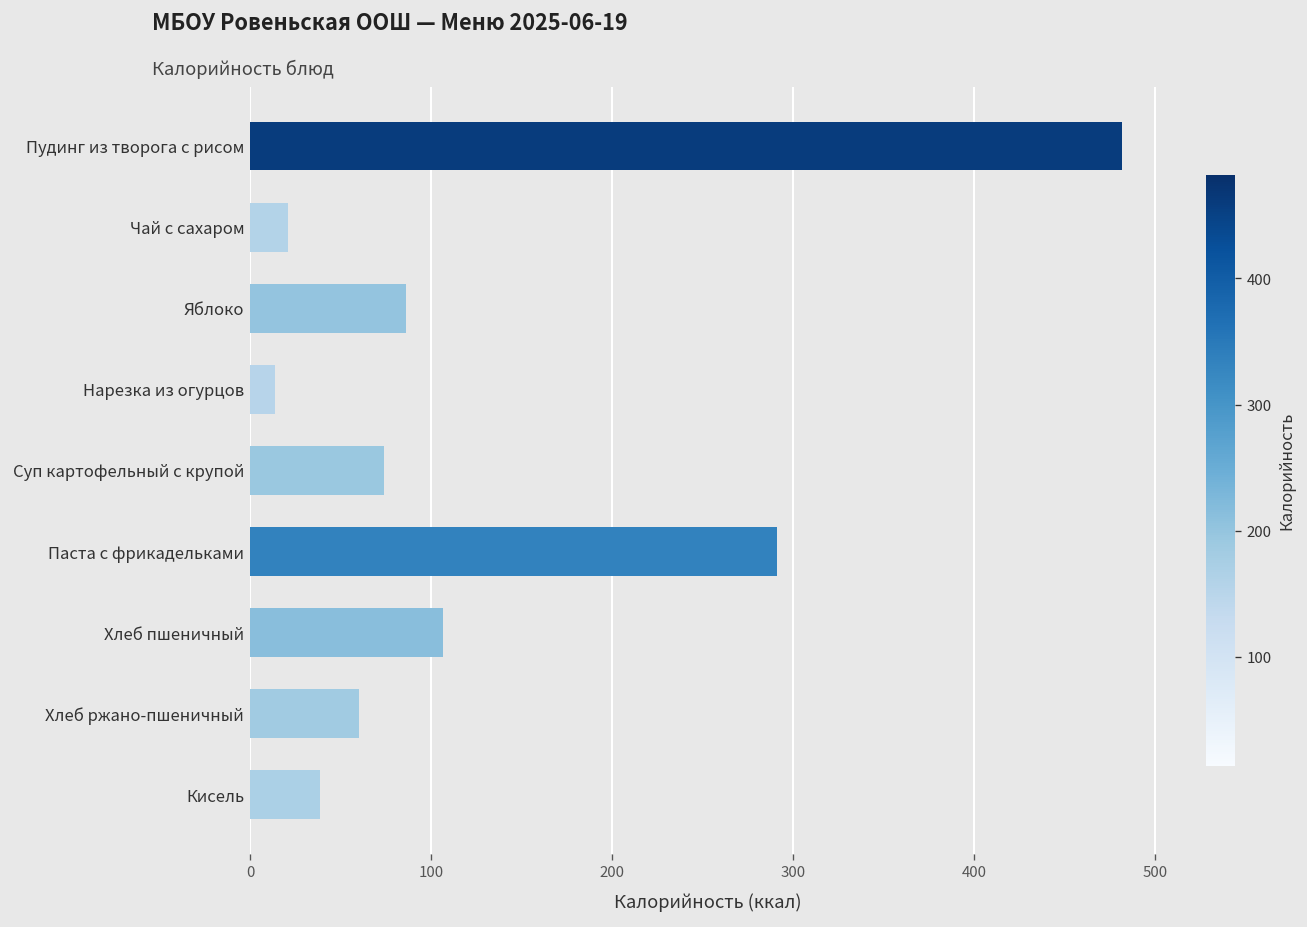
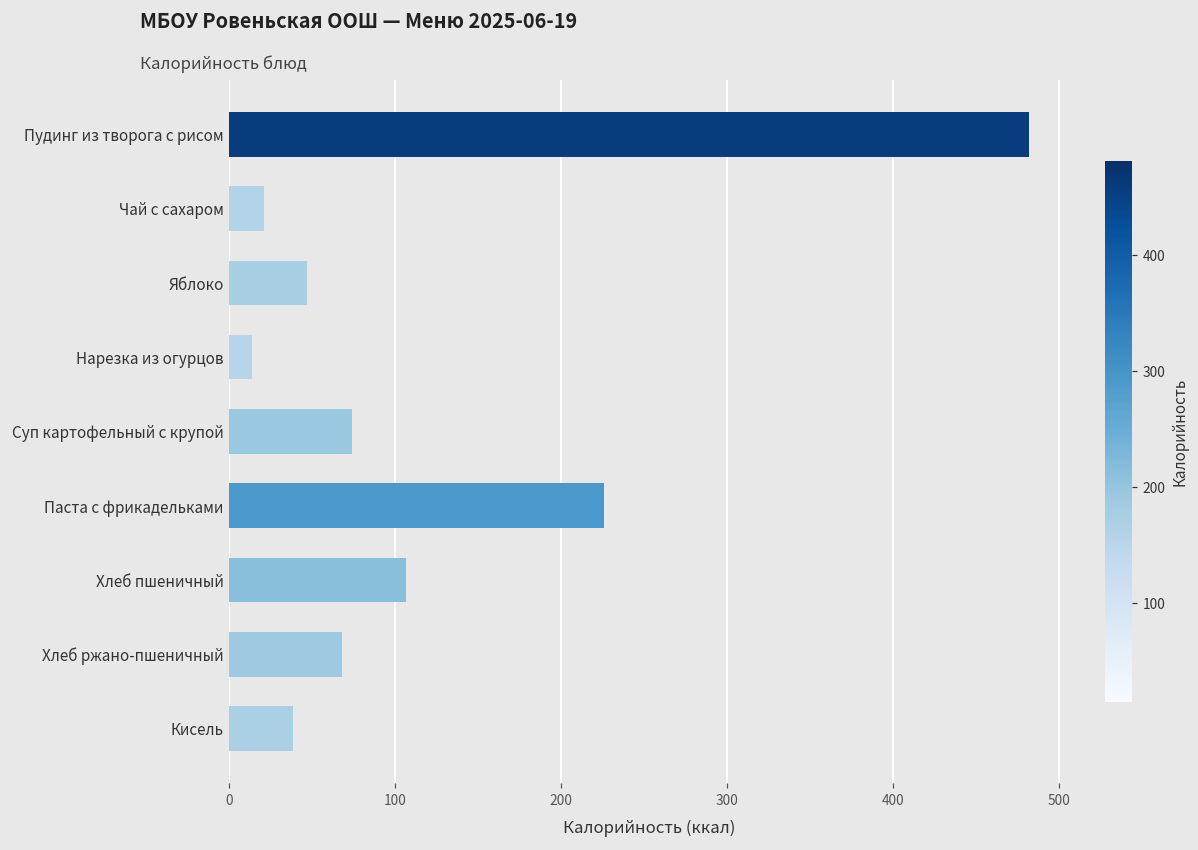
  {
    "Пудинг из творога с рисом": 482,
    "Чай с сахаром": 21,
-   "Яблоко": 86,
+   "Яблоко": 47,
    "Нарезка из огурцов": 14,
    "Суп картофельный с крупой": 74,
-   "Паста с фрикадельками": 291,
+   "Паста с фрикадельками": 226,
    "Хлеб пшеничный": 107,
-   "Хлеб ржано-пшеничный": 60,
+   "Хлеб ржано-пшеничный": 68,
    "Кисель": 39
  }
